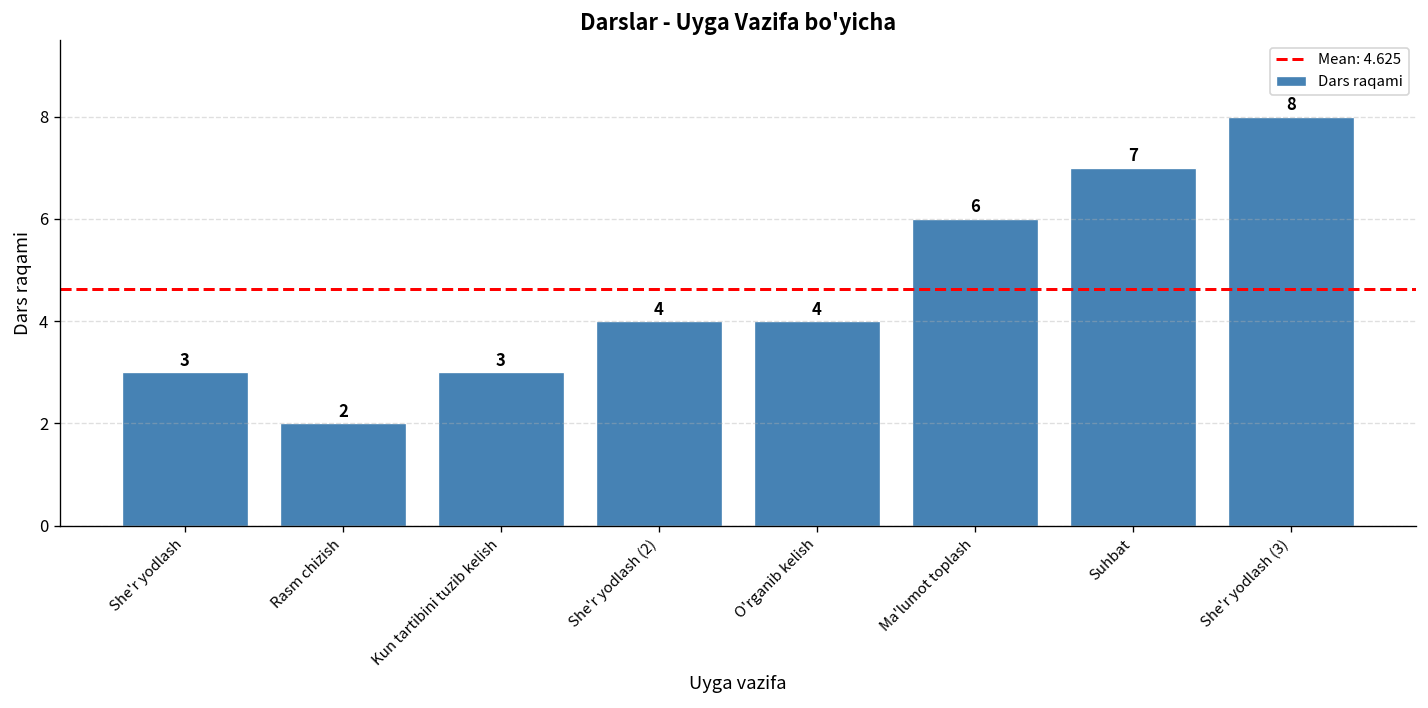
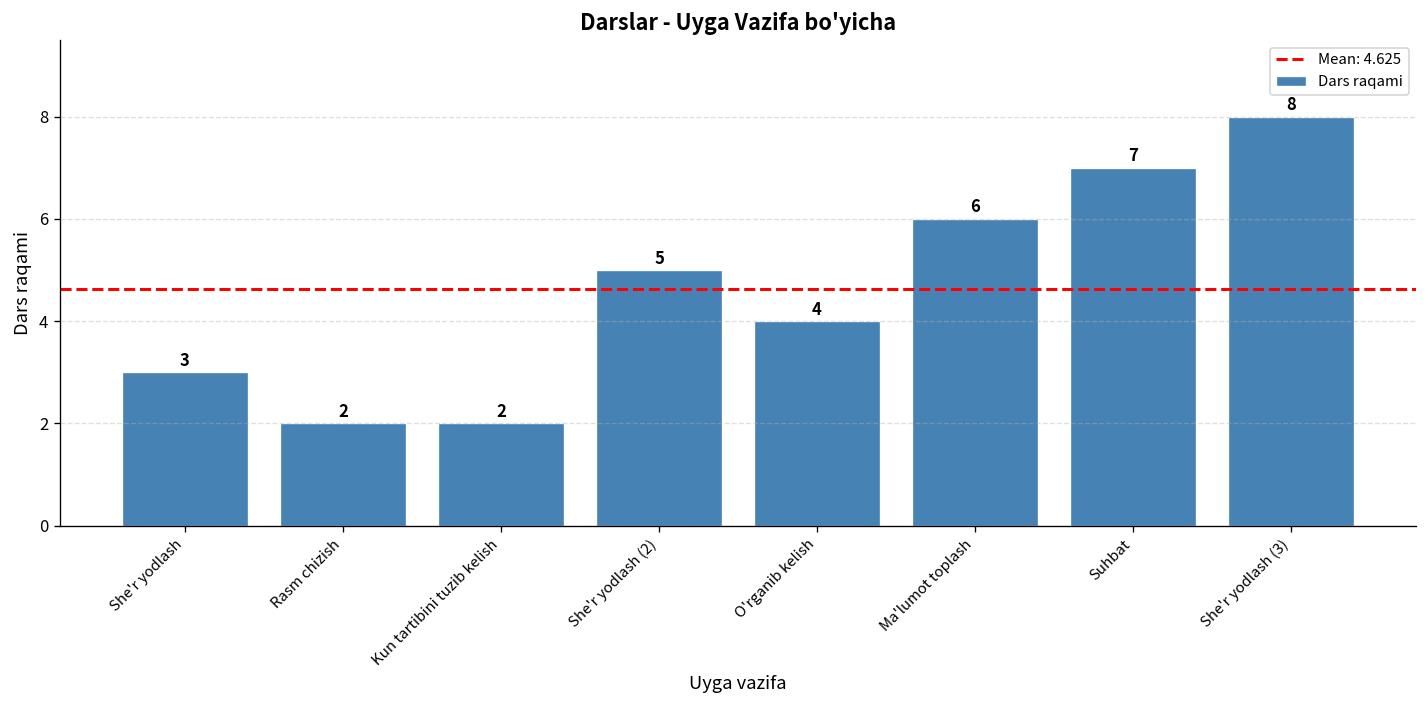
  {
    "She'r yodlash": 3,
    "Rasm chizish": 2,
-   "Kun tartibini tuzib kelish": 3,
-   "She'r yodlash (2)": 4,
+   "Kun tartibini tuzib kelish": 2,
+   "She'r yodlash (2)": 5,
    "O'rganib kelish": 4,
    "Ma'lumot toplash": 6,
    "Suhbat": 7
  }
